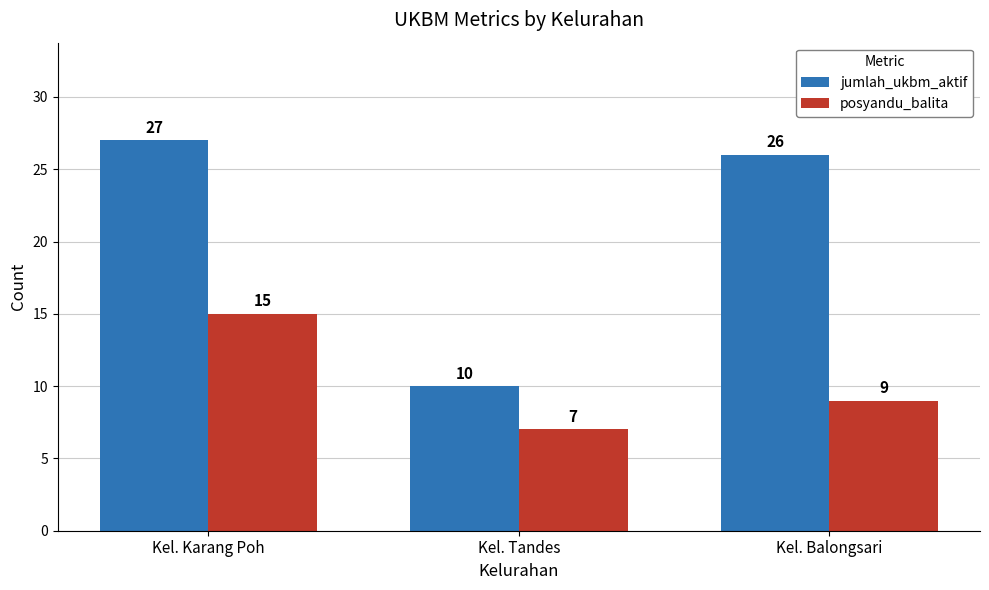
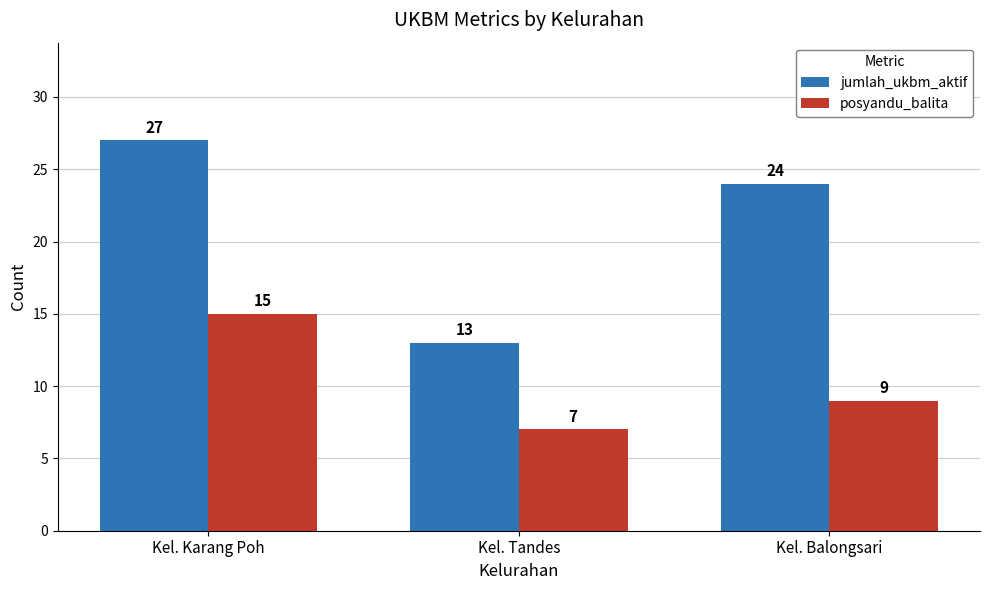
  {
    "jumlah_ukbm_aktif": {
      "Kel. Karang Poh": 27,
-     "Kel. Tandes": 10,
-     "Kel. Balongsari": 26
+     "Kel. Tandes": 13,
+     "Kel. Balongsari": 24
    },
    "posyandu_balita": {
      "Kel. Karang Poh": 15,
      "Kel. Tandes": 7,
      "Kel. Balongsari": 9
    }
  }
